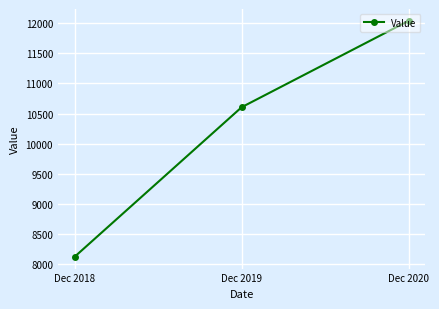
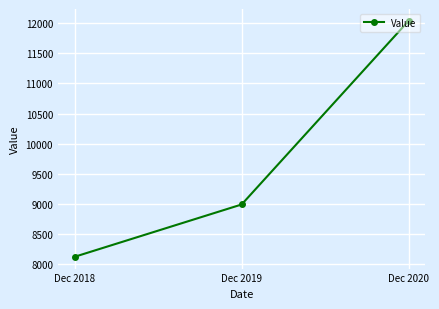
  {
    "Dec 2018": 8100,
-   "Dec 2019": 10600
+   "Dec 2019": 9000
  }
